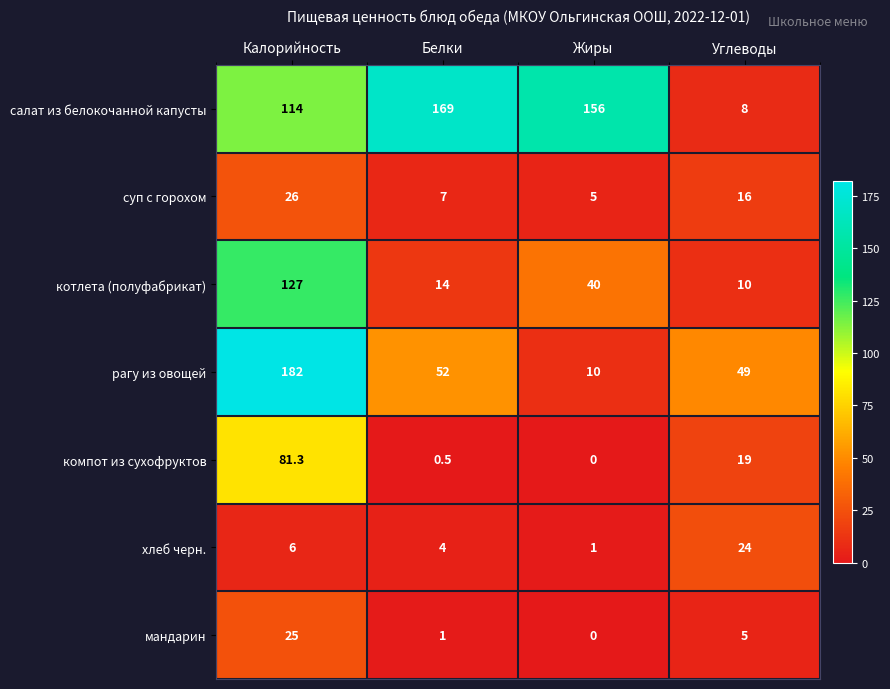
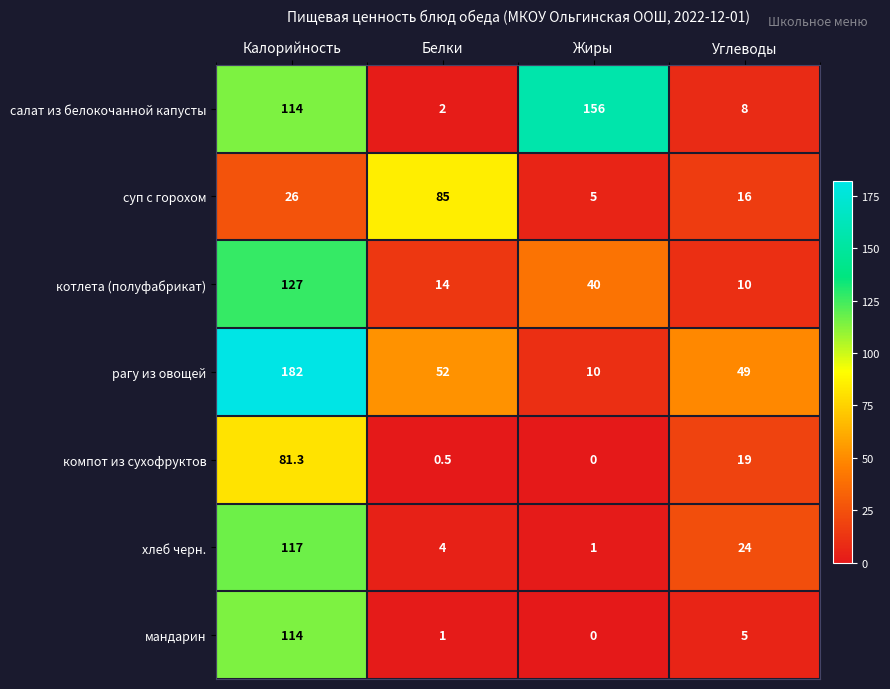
  {
    "салат из белокочанной капусты": {
      "Калорийность": 114,
-     "Белки": 169,
+     "Белки": 2,
      "Жиры": 156,
      "Углеводы": 8
    },
    "суп с горохом": {
      "Калорийность": 26,
-     "Белки": 7,
+     "Белки": 85,
      "Жиры": 5,
      "Углеводы": 16
    },
    "котлета (полуфабрикат)": {
      "Калорийность": 127,
      "Белки": 14,
      "Жиры": 40,
      "Углеводы": 10
    },
    "рагу из овощей": {
      "Калорийность": 182,
      "Белки": 52,
      "Жиры": 10,
      "Углеводы": 49
    },
    "компот из сухофруктов": {
      "Калорийность": 81.3,
      "Белки": 0.5,
      "Жиры": 0,
      "Углеводы": 19
    },
    "хлеб черн.": {
-     "Калорийность": 6,
+     "Калорийность": 117,
      "Белки": 4,
      "Жиры": 1,
      "Углеводы": 24
    },
    "мандарин": {
-     "Калорийность": 25,
+     "Калорийность": 114,
      "Белки": 1,
      "Жиры": 0,
      "Углеводы": 5
    }
  }
